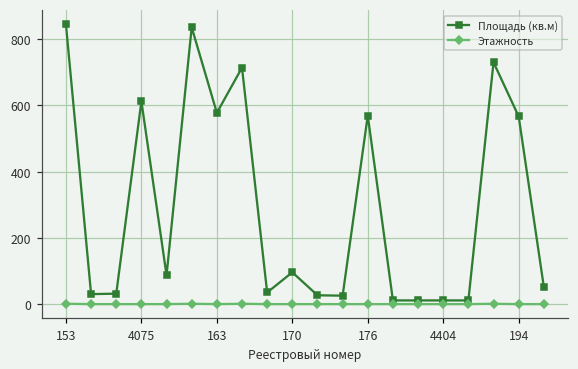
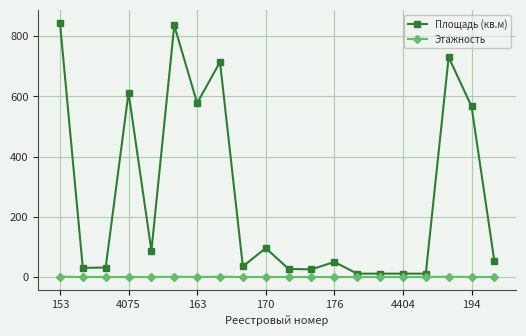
  {
    "Площадь (кв.м)": {
      "153": 840,
      "4075": 610,
      "163": 580,
      "170": 100,
-     "176": 570,
+     "176": 50,
      "4404": 10,
      "194": 570
    },
    "Этажность": {
      "153": 0,
      "4075": 0,
      "163": 0,
      "170": 0,
      "176": 0,
      "4404": 0,
      "194": 0
    }
  }
